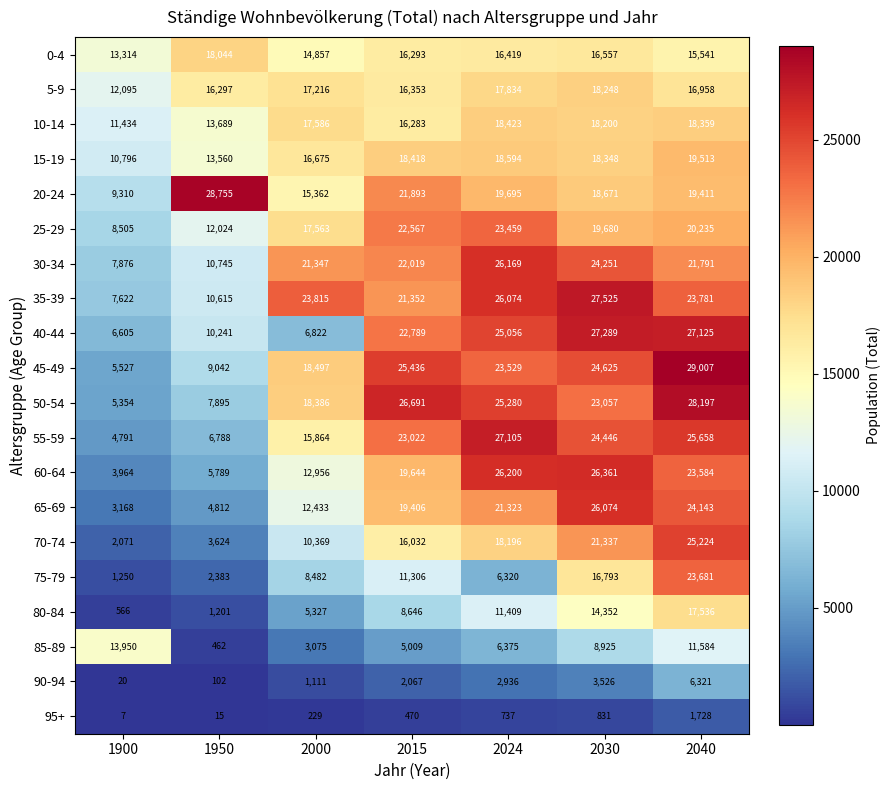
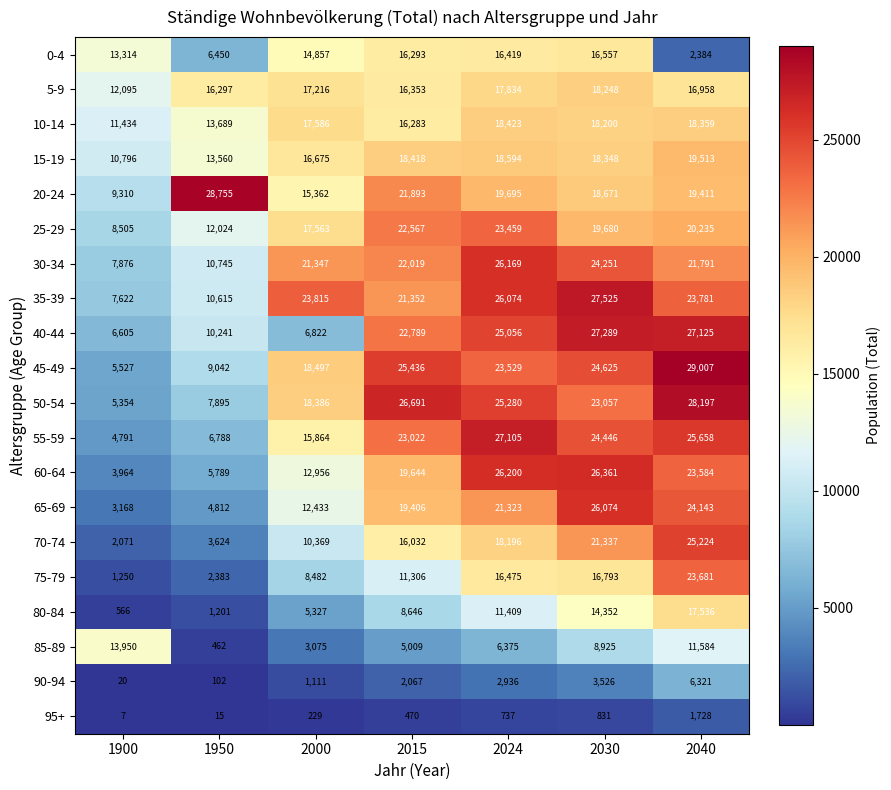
  {
    "0-4": {
      "1900": "13,314",
-     "1950": "18,044",
+     "1950": "6,450",
      "2000": "14,857",
      "2015": "16,293",
      "2024": "16,419",
      "2030": "16,557",
-     "2040": "15,541"
+     "2040": "2,384"
    },
    "5-9": {
      "1900": "12,095",
      "1950": "16,297",
      "2000": "17,216",
      "2015": "16,353",
      "2024": "17,834",
      "2030": "18,248",
      "2040": "16,958"
    },
    "10-14": {
      "1900": "11,434",
      "1950": "13,689",
      "2000": "17,586",
      "2015": "16,283",
      "2024": "18,423",
      "2030": "18,200",
      "2040": "18,359"
    },
    "15-19": {
      "1900": "10,796",
      "1950": "13,560",
      "2000": "16,675",
      "2015": "18,418",
      "2024": "18,594",
      "2030": "18,348",
      "2040": "19,513"
    },
    "20-24": {
      "1900": "9,310",
      "1950": "28,755",
      "2000": "15,362",
      "2015": "21,893",
      "2024": "19,695",
      "2030": "18,671",
      "2040": "19,411"
    },
    "25-29": {
      "1900": "8,505",
      "1950": "12,024",
      "2000": "17,563",
      "2015": "22,567",
      "2024": "23,459",
      "2030": "19,680",
      "2040": "20,235"
    },
    "30-34": {
      "1900": "7,876",
      "1950": "10,745",
      "2000": "21,347",
      "2015": "22,019",
      "2024": "26,169",
      "2030": "24,251",
      "2040": "21,791"
    },
    "35-39": {
      "1900": "7,622",
      "1950": "10,615",
      "2000": "23,815",
      "2015": "21,352",
      "2024": "26,074",
      "2030": "27,525",
      "2040": "23,781"
    },
    "40-44": {
      "1900": "6,605",
      "1950": "10,241",
      "2000": "6,822",
      "2015": "22,789",
      "2024": "25,056",
      "2030": "27,289",
      "2040": "27,125"
    },
    "45-49": {
      "1900": "5,527",
      "1950": "9,042",
      "2000": "18,497",
      "2015": "25,436",
      "2024": "23,529",
      "2030": "24,625",
      "2040": "29,007"
    },
    "50-54": {
      "1900": "5,354",
      "1950": "7,895",
      "2000": "18,386",
      "2015": "26,691",
      "2024": "25,280",
      "2030": "23,057",
      "2040": "28,197"
    },
    "55-59": {
      "1900": "4,791",
      "1950": "6,788",
      "2000": "15,864",
      "2015": "23,022",
      "2024": "27,105",
      "2030": "24,446",
      "2040": "25,658"
    },
    "60-64": {
      "1900": "3,964",
      "1950": "5,789",
      "2000": "12,956",
      "2015": "19,644",
      "2024": "26,200",
      "2030": "26,361",
      "2040": "23,584"
    },
    "65-69": {
      "1900": "3,168",
      "1950": "4,812",
      "2000": "12,433",
      "2015": "19,406",
      "2024": "21,323",
      "2030": "26,074",
      "2040": "24,143"
    },
    "70-74": {
      "1900": "2,071",
      "1950": "3,624",
      "2000": "10,369",
      "2015": "16,032",
      "2024": "18,196",
      "2030": "21,337",
      "2040": "25,224"
    },
    "75-79": {
      "1900": "1,250",
      "1950": "2,383",
      "2000": "8,482",
      "2015": "11,306",
-     "2024": "6,320",
+     "2024": "16,475",
      "2030": "16,793",
      "2040": "23,681"
    },
    "80-84": {
      "1900": "566",
      "1950": "1,201",
      "2000": "5,327",
      "2015": "8,646",
      "2024": "11,409",
      "2030": "14,352",
      "2040": "17,536"
    },
    "85-89": {
      "1900": "13,950",
      "1950": "462",
      "2000": "3,075",
      "2015": "5,009",
      "2024": "6,375",
      "2030": "8,925",
      "2040": "11,584"
    },
    "90-94": {
      "1900": "20",
      "1950": "102",
      "2000": "1,111",
      "2015": "2,067",
      "2024": "2,936",
      "2030": "3,526",
      "2040": "6,321"
    },
    "95+": {
      "1900": "7",
      "1950": "15",
      "2000": "229",
      "2015": "470",
      "2024": "737",
      "2030": "831",
      "2040": "1,728"
    }
  }
